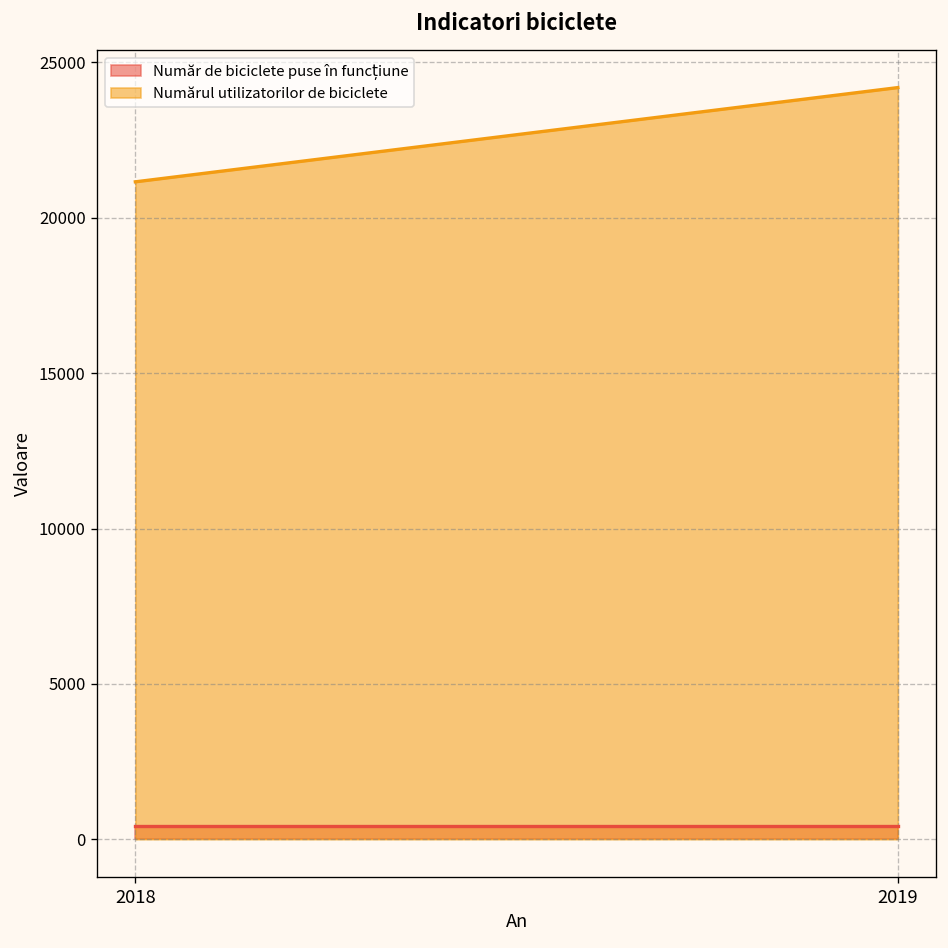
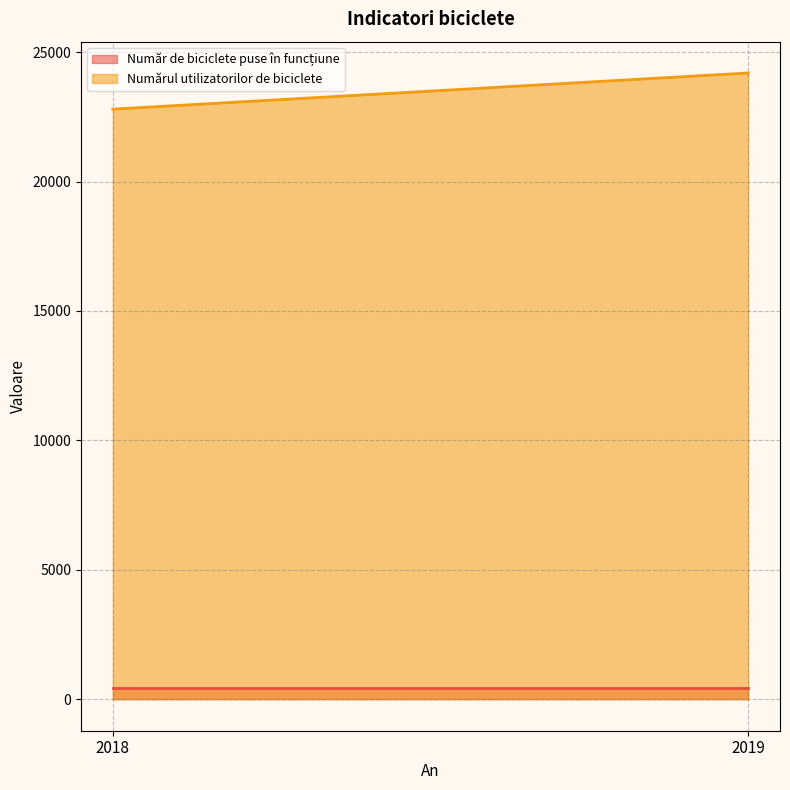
  {
    "Număr de biciclete puse în funcțiune": {
      "2018": 400,
      "2019": 400
    },
    "Numărul utilizatorilor de biciclete": {
-     "2018": 21200,
+     "2018": 22800,
      "2019": 24200
    }
  }
